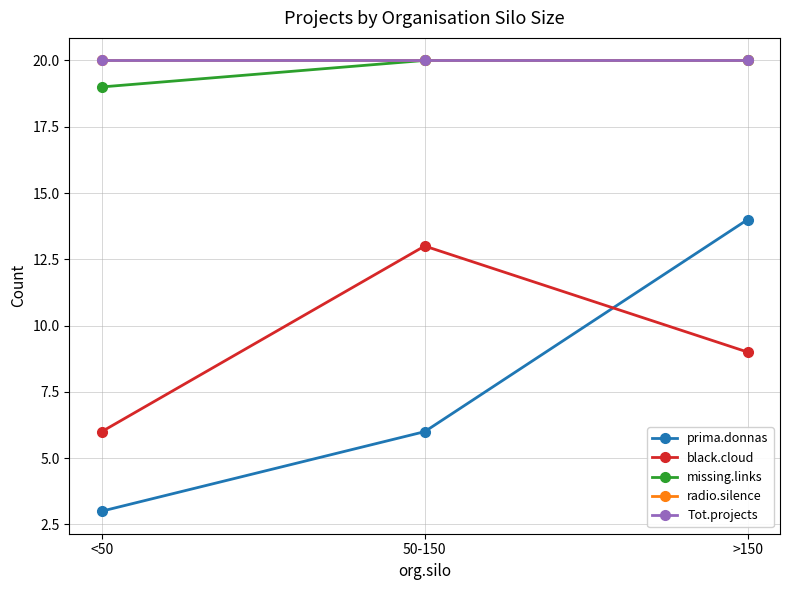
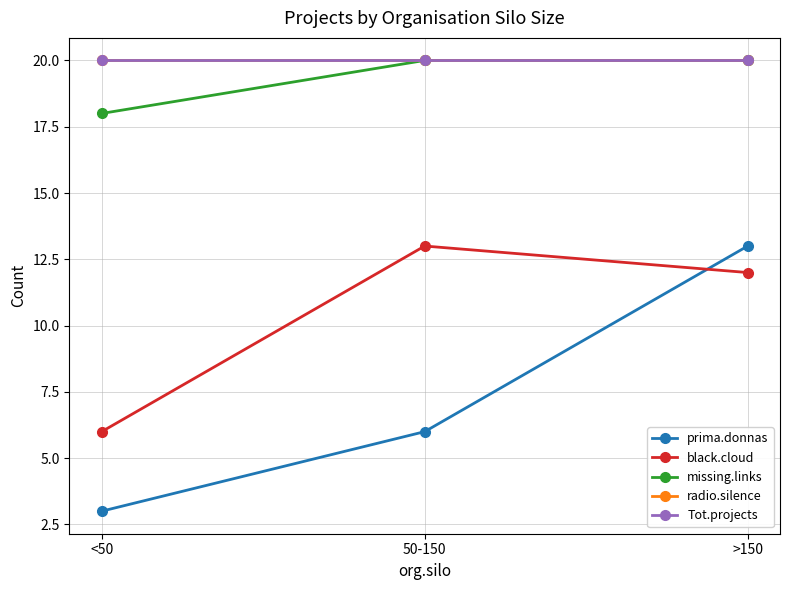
  {
    "prima.donnas": {
      "<50": 3,
      "50-150": 6,
-     ">150": 14
+     ">150": 13
    },
    "black.cloud": {
      "<50": 6,
      "50-150": 13,
-     ">150": 9
+     ">150": 12
    },
    "missing.links": {
-     "<50": 19
+     "<50": 18
    },
    "Tot.projects": {
      "<50": 20
    }
  }
